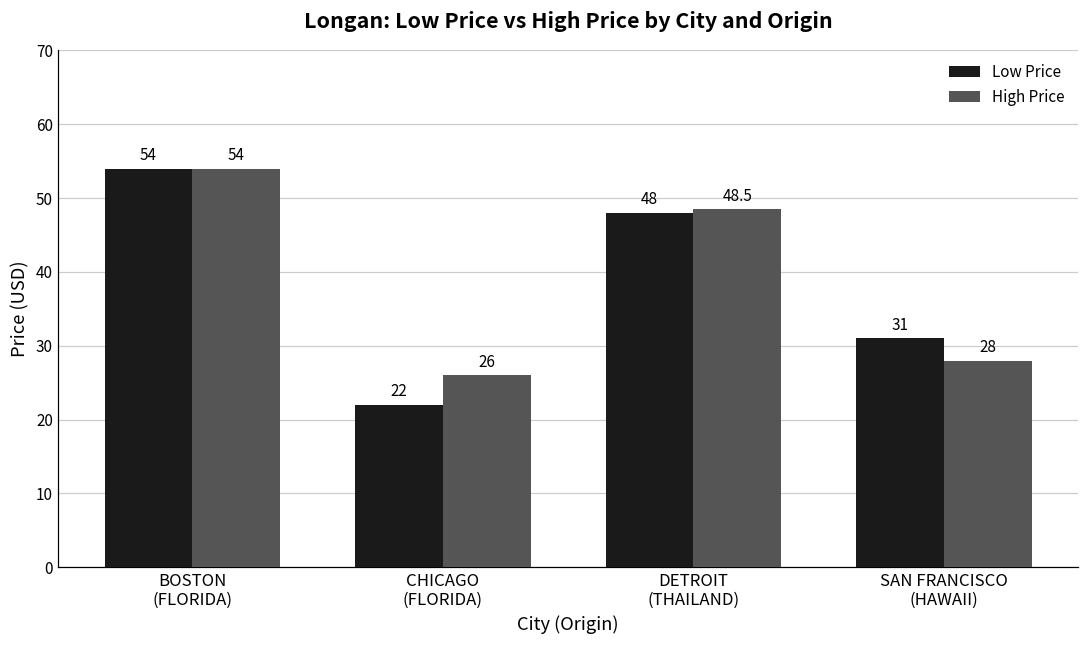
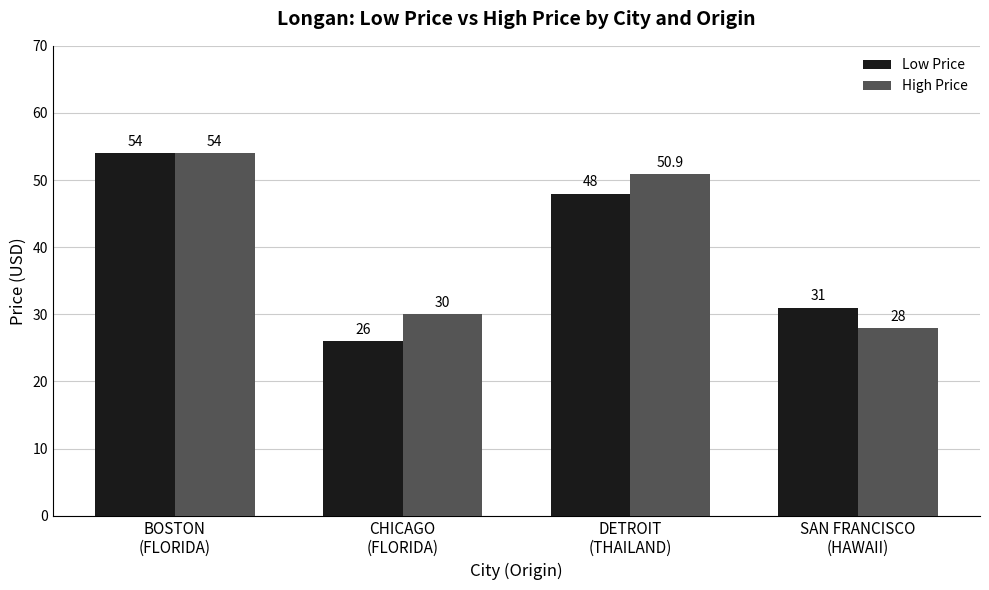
  {
    "Low Price": {
      "BOSTON (FLORIDA)": 54,
-     "CHICAGO (FLORIDA)": 22,
+     "CHICAGO (FLORIDA)": 26,
      "DETROIT (THAILAND)": 48,
      "SAN FRANCISCO (HAWAII)": 31
    },
    "High Price": {
      "BOSTON (FLORIDA)": 54,
-     "CHICAGO (FLORIDA)": 26,
-     "DETROIT (THAILAND)": 48.5,
+     "CHICAGO (FLORIDA)": 30,
+     "DETROIT (THAILAND)": 50.9,
      "SAN FRANCISCO (HAWAII)": 28
    }
  }
